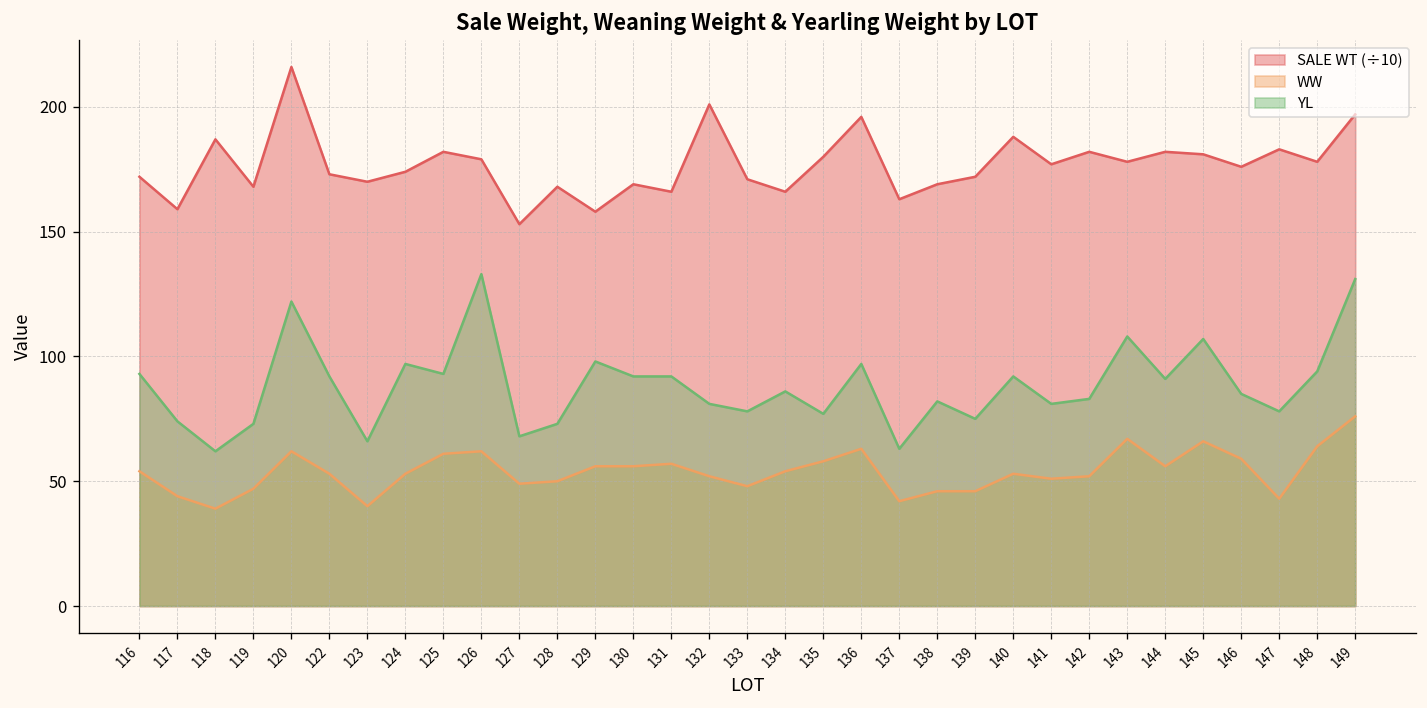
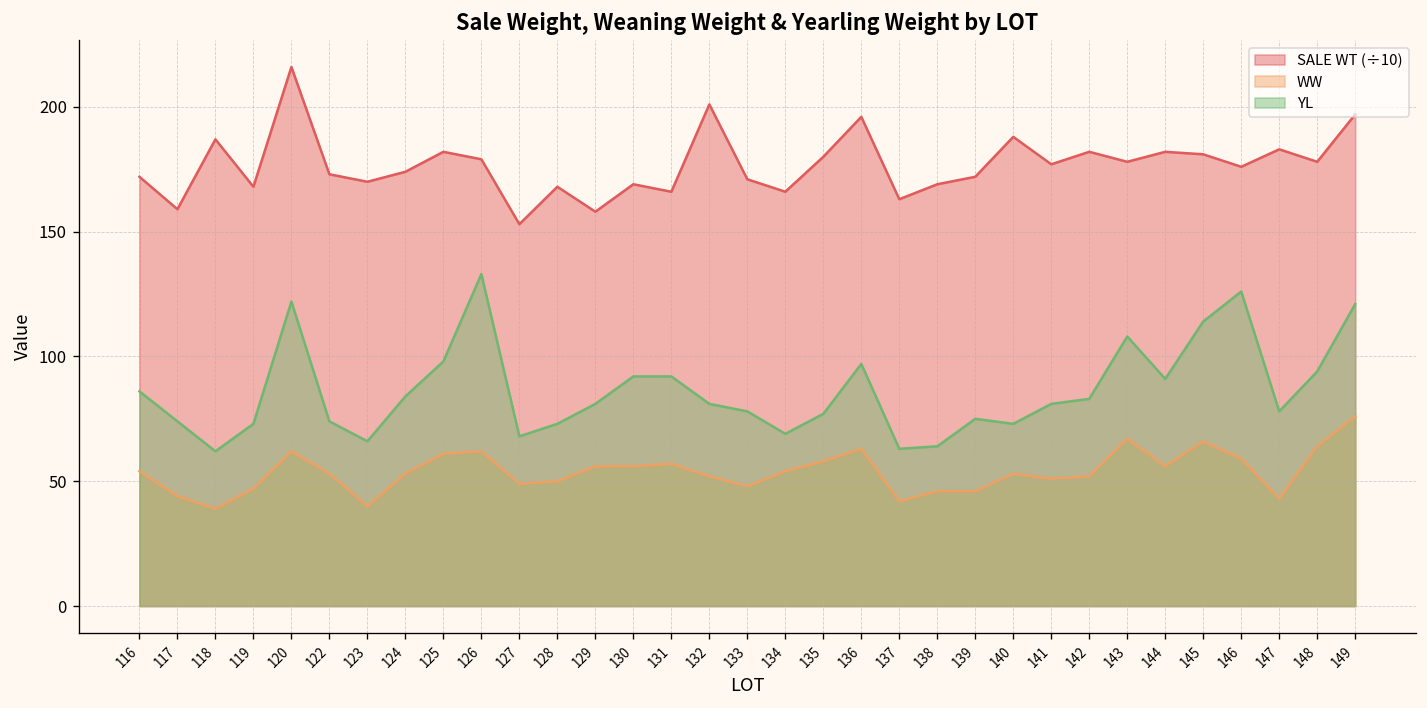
  {
    "YL": {
-     "116": 93,
+     "116": 86,
      "117": 74,
      "118": 62,
      "119": 73,
      "120": 122,
-     "122": 92,
+     "122": 74,
      "123": 66,
-     "124": 97,
-     "125": 93,
+     "124": 84,
+     "125": 98,
      "126": 133,
      "127": 68,
      "128": 73,
-     "129": 98,
+     "129": 81,
      "130": 92,
      "131": 92,
      "132": 81,
      "133": 78,
-     "134": 86,
+     "134": 69,
      "135": 77,
      "136": 97,
      "137": 63,
-     "138": 82,
+     "138": 64,
      "139": 75,
-     "140": 92,
+     "140": 73,
      "141": 81,
      "142": 83,
      "143": 108,
      "144": 91,
-     "145": 107,
-     "146": 85,
+     "145": 114,
+     "146": 126,
      "147": 78,
      "148": 94,
-     "149": 131
+     "149": 121
    }
  }
